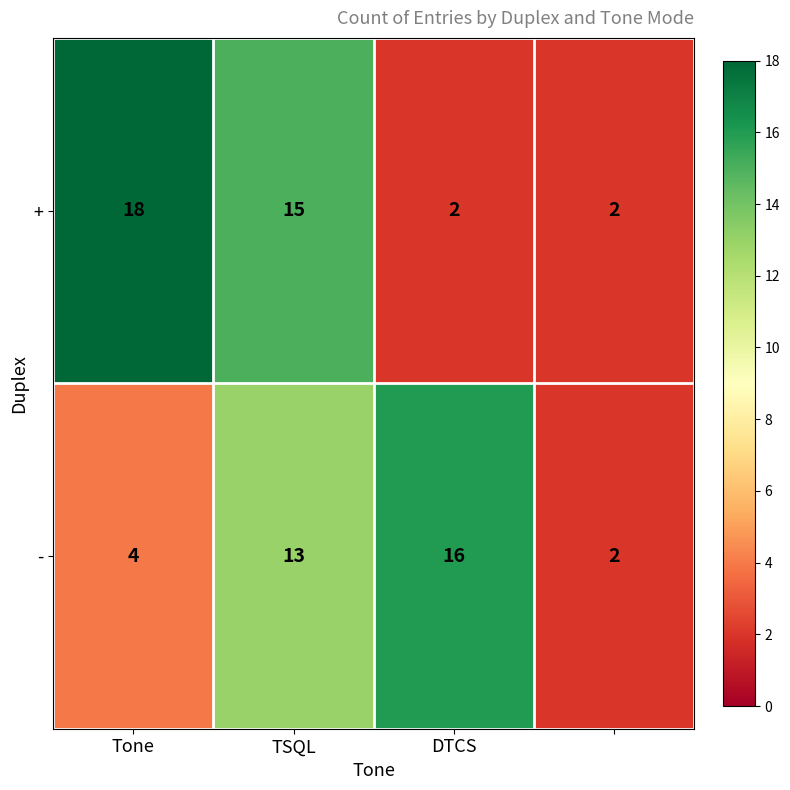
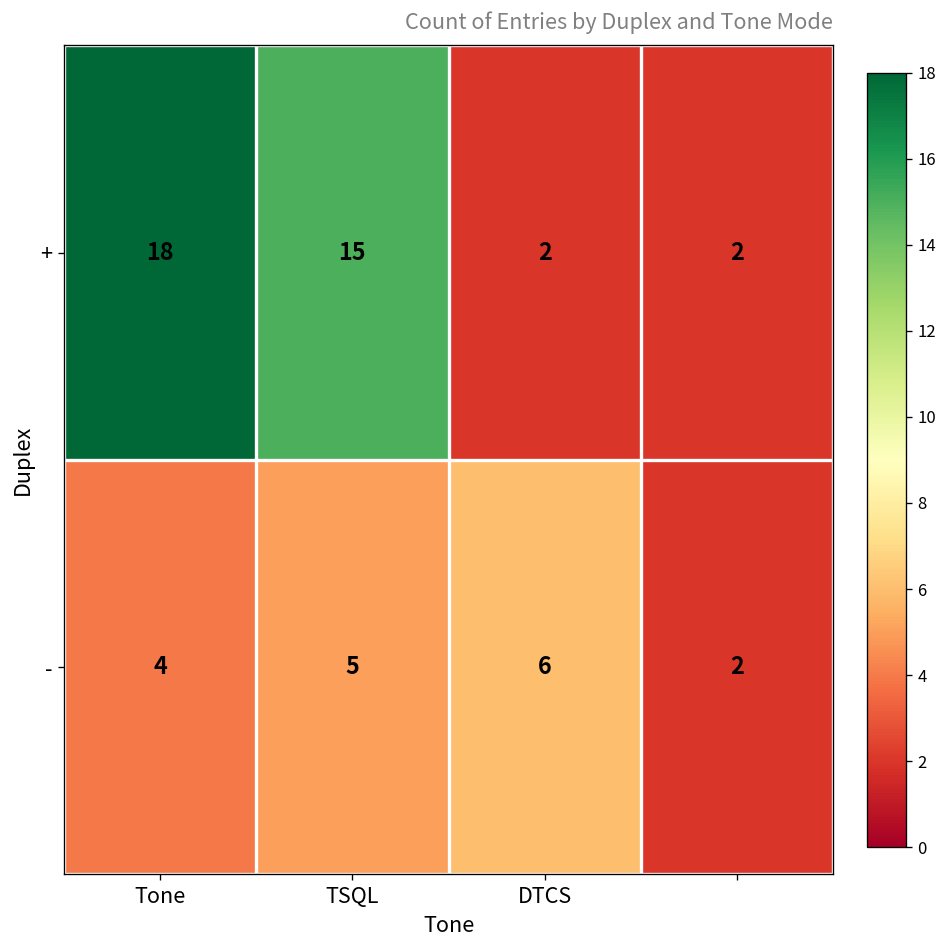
  {
    "+": {
      "Tone": 18,
      "TSQL": 15,
      "DTCS": 2
    },
    "-": {
      "Tone": 4,
-     "TSQL": 13,
-     "DTCS": 16
+     "TSQL": 5,
+     "DTCS": 6
    }
  }
